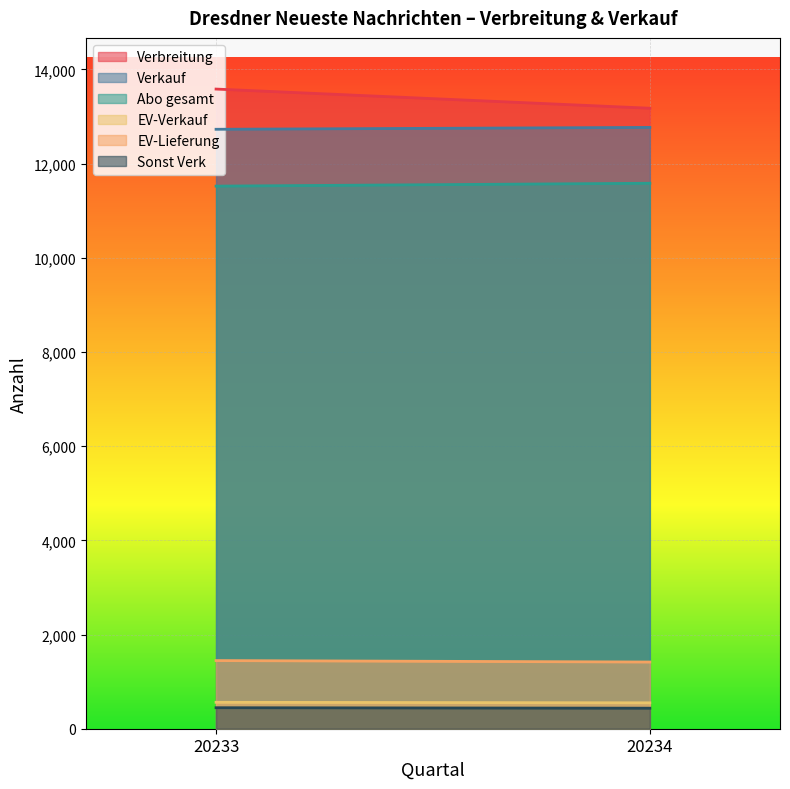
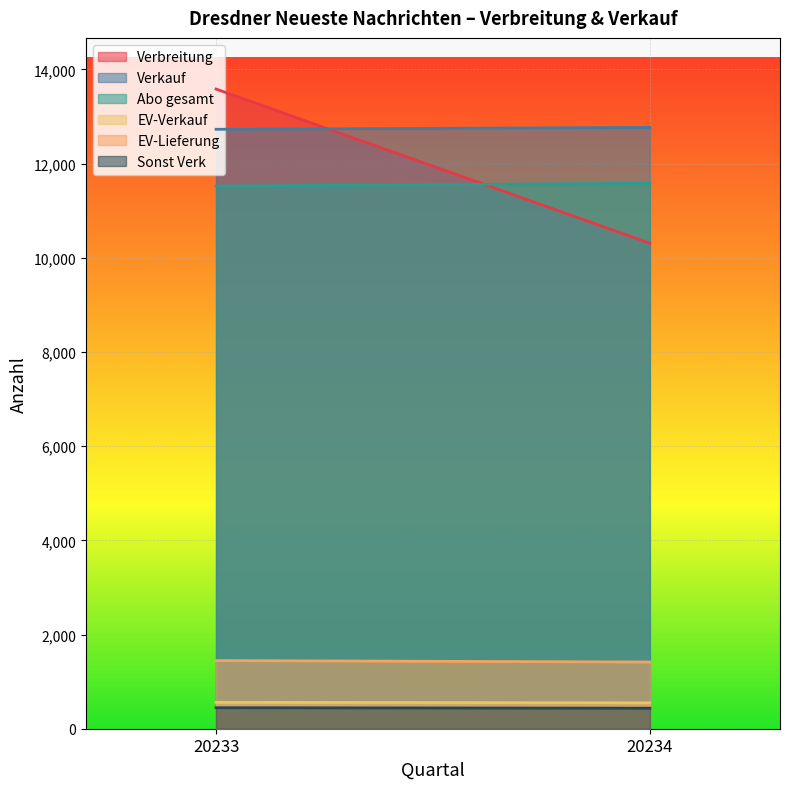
  {
    "Verbreitung": {
-     "20234": "13,200"
+     "20234": "10,300"
    },
    "Sonst Verk": {
      "20233": "400",
      "20234": "400"
    }
  }
